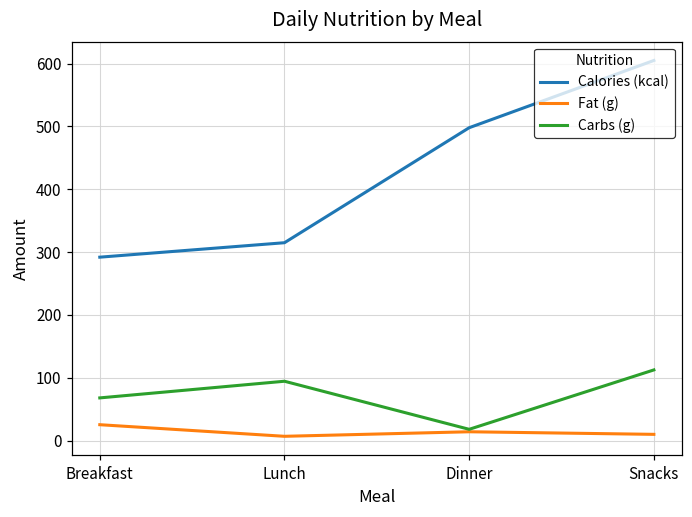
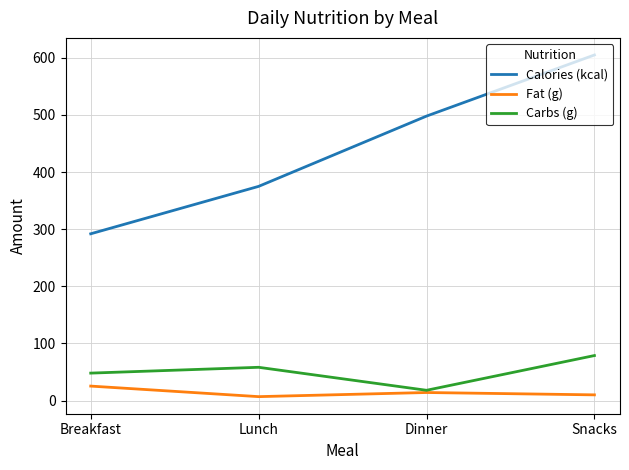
  {
    "Calories (kcal)": {
      "Breakfast": 290,
-     "Lunch": 320,
+     "Lunch": 380,
      "Dinner": 500
    },
    "Fat (g)": {
      "Breakfast": 30,
      "Lunch": 10,
      "Snacks": 10
    },
    "Carbs (g)": {
-     "Breakfast": 70,
-     "Lunch": 90,
-     "Snacks": 110
+     "Breakfast": 50,
+     "Lunch": 60,
+     "Snacks": 80
    }
  }
